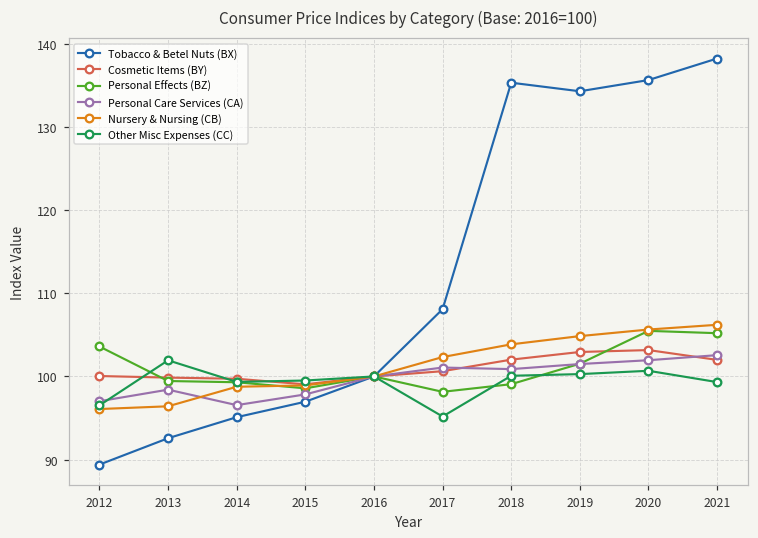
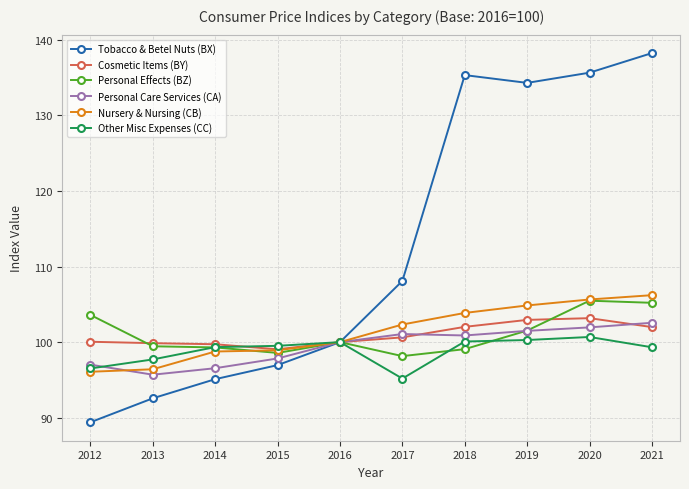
  {
    "Tobacco & Betel Nuts (BX)": {
      "2012": 89,
      "2013": 93,
      "2014": 95,
      "2015": 97,
      "2017": 108,
      "2018": 135,
      "2019": 134,
      "2020": 136,
      "2021": 138
    },
    "Cosmetic Items (BY)": {
      "2012": 100,
      "2013": 100,
      "2014": 100,
      "2017": 101,
      "2018": 102,
      "2019": 103,
      "2020": 103,
      "2021": 102
    },
    "Personal Effects (BZ)": {
      "2012": 104,
      "2013": 99,
      "2015": 99,
      "2017": 98,
      "2018": 99,
      "2021": 105
    },
    "Personal Care Services (CA)": {
      "2012": 97,
-     "2013": 98,
+     "2013": 96,
      "2014": 97,
      "2015": 98,
      "2017": 101,
      "2018": 101,
      "2020": 102,
      "2021": 103
    },
    "Nursery & Nursing (CB)": {
      "2012": 96,
      "2013": 96,
      "2014": 99,
      "2017": 102,
      "2018": 104,
      "2019": 105,
      "2021": 106
    },
    "Other Misc Expenses (CC)": {
      "2012": 97,
-     "2013": 102,
+     "2013": 98,
      "2015": 100,
      "2017": 95,
      "2018": 100,
      "2019": 100,
      "2020": 101,
      "2021": 99
    }
  }
